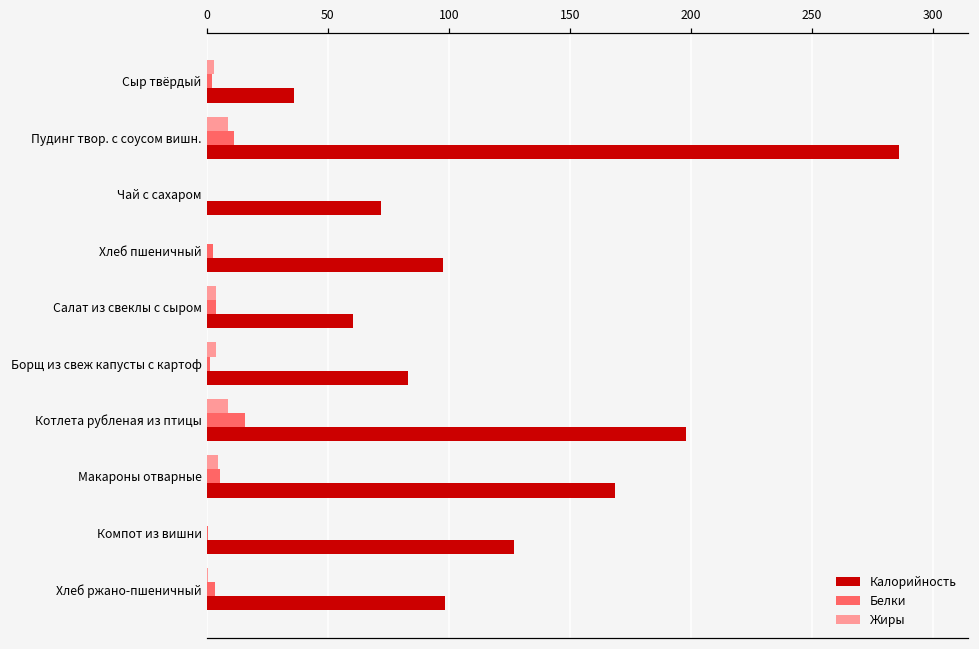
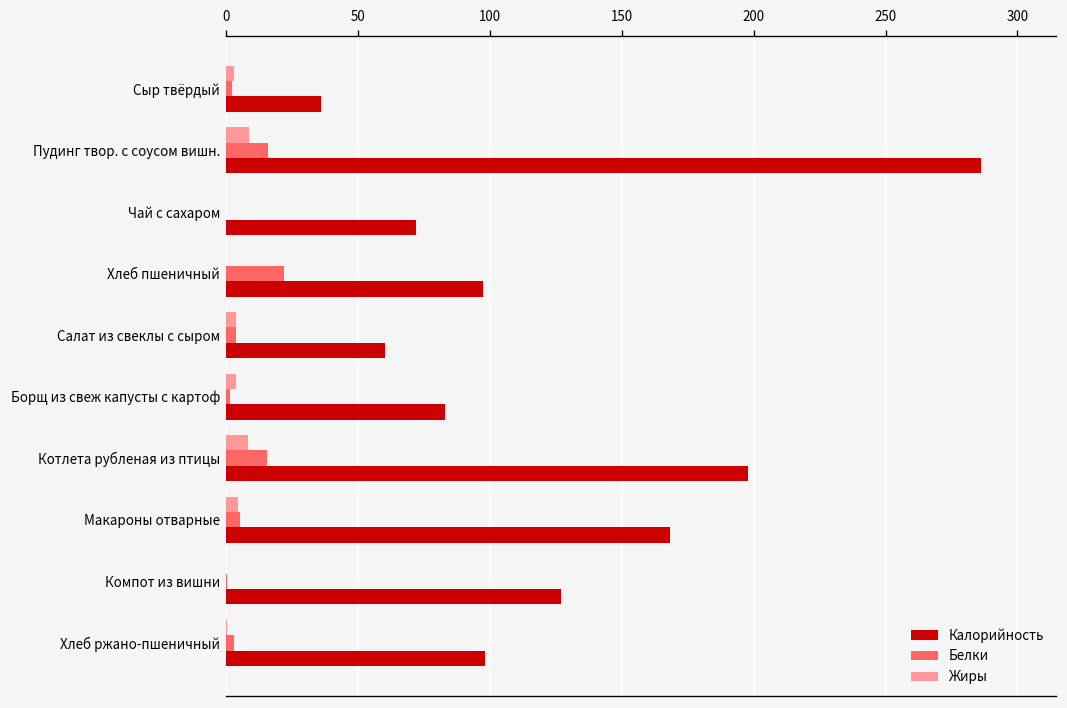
  {
    "Калорийность": {
      "Сыр твёрдый": 36,
      "Пудинг твор. с соусом вишн.": 286,
      "Чай с сахаром": 72,
      "Хлеб пшеничный": 98,
      "Салат из свеклы с сыром": 60,
      "Борщ из свеж капусты с картоф": 83,
      "Котлета рубленая из птицы": 198,
      "Макароны отварные": 169,
      "Компот из вишни": 127,
      "Хлеб ржано-пшеничный": 98
    },
    "Белки": {
      "Сыр твёрдый": 2,
-     "Пудинг твор. с соусом вишн.": 11,
-     "Хлеб пшеничный": 3,
+     "Пудинг твор. с соусом вишн.": 16,
+     "Хлеб пшеничный": 22,
      "Салат из свеклы с сыром": 4,
      "Борщ из свеж капусты с картоф": 1,
      "Котлета рубленая из птицы": 16,
      "Макароны отварные": 5,
      "Хлеб ржано-пшеничный": 3
    },
    "Жиры": {
      "Сыр твёрдый": 3,
      "Пудинг твор. с соусом вишн.": 9,
      "Салат из свеклы с сыром": 4,
      "Борщ из свеж капусты с картоф": 4,
      "Котлета рубленая из птицы": 9,
      "Макароны отварные": 5,
      "Компот из вишни": 0
    }
  }
